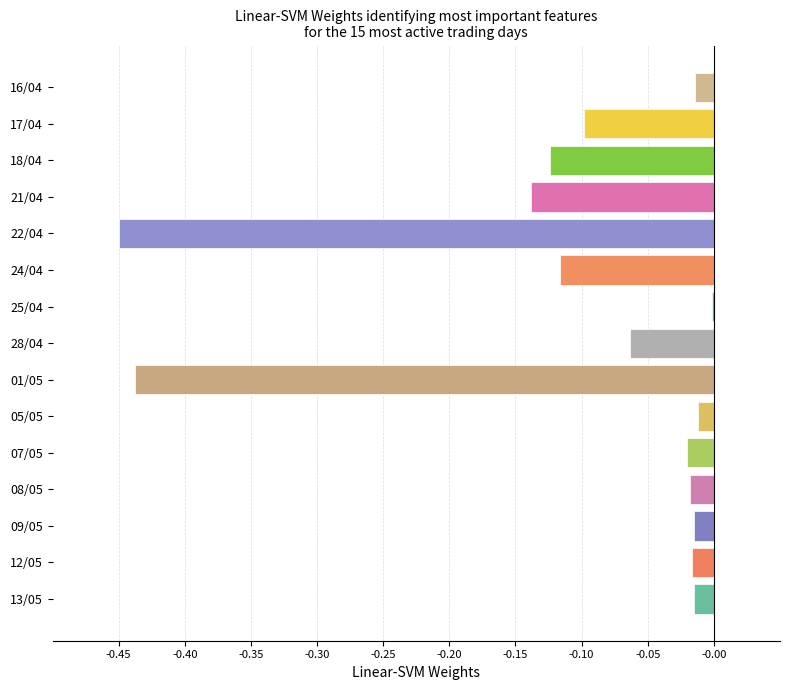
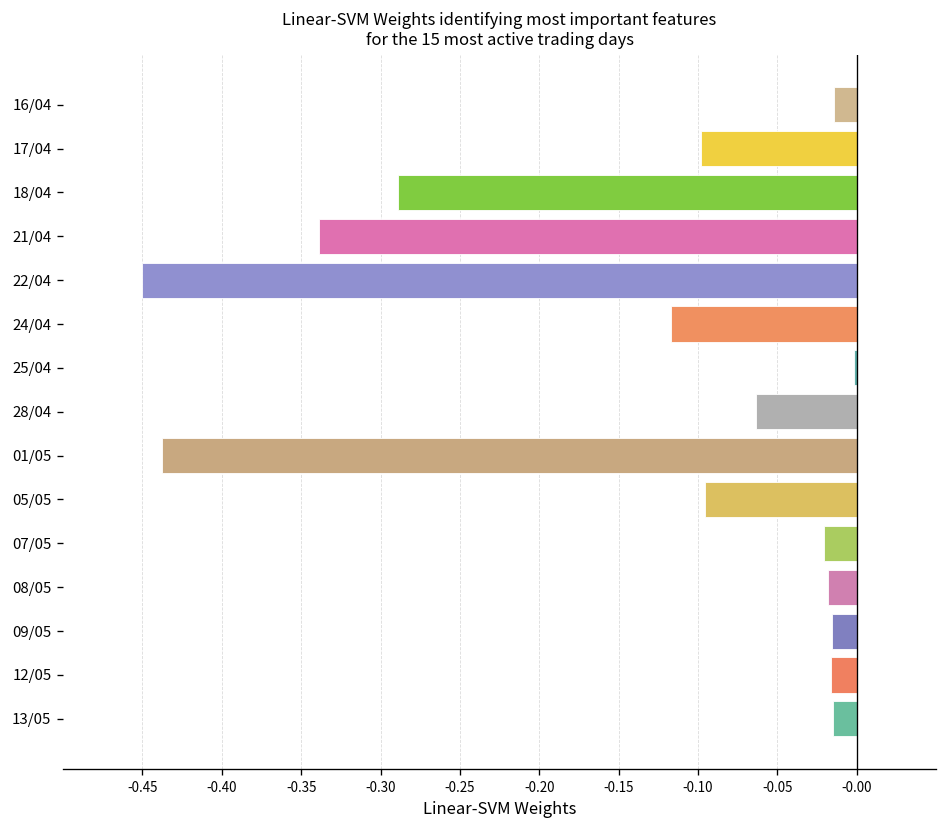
  {
    "16/04": -0.014,
    "17/04": -0.098,
-   "18/04": -0.124,
-   "21/04": -0.138,
+   "18/04": -0.289,
+   "21/04": -0.339,
    "22/04": -0.450,
    "24/04": -0.117,
    "28/04": -0.064,
    "01/05": -0.438,
-   "05/05": -0.012,
+   "05/05": -0.095,
    "07/05": -0.020,
    "08/05": -0.018,
    "09/05": -0.015,
    "12/05": -0.016,
    "13/05": -0.015
  }
